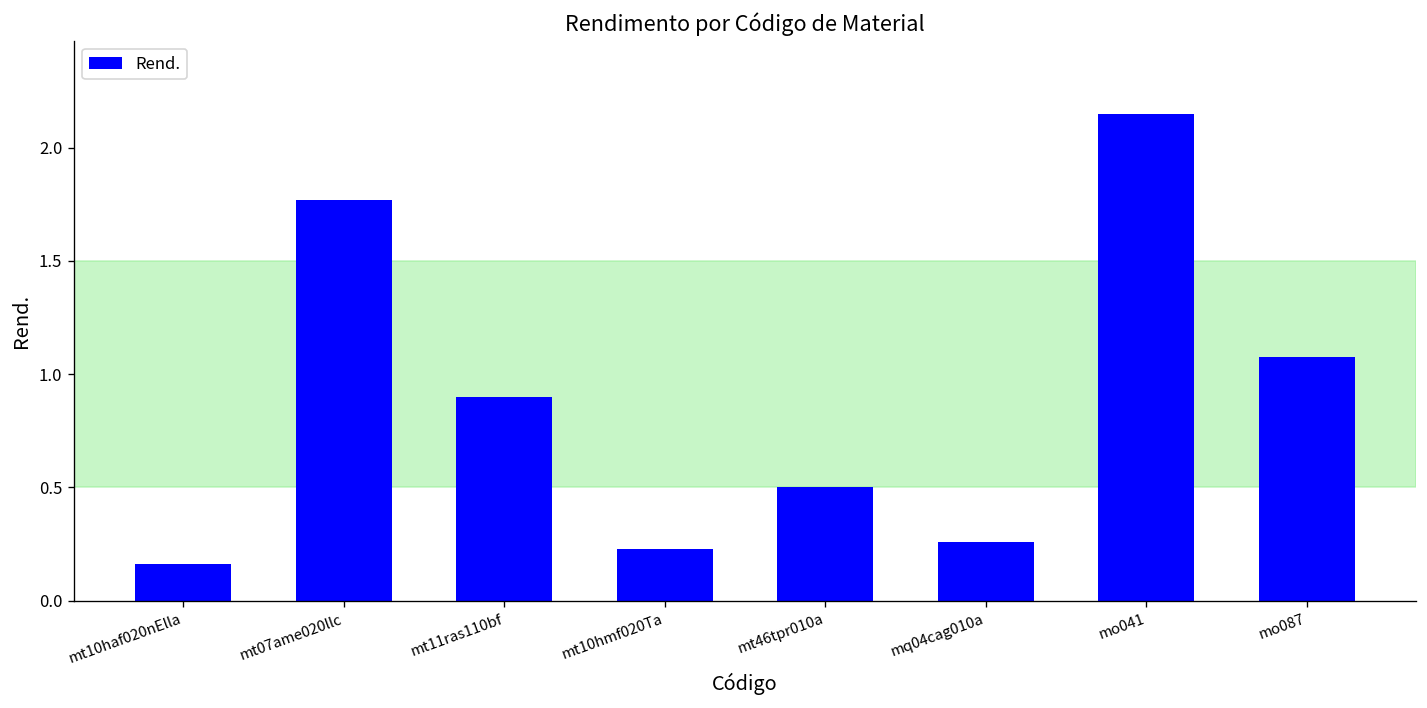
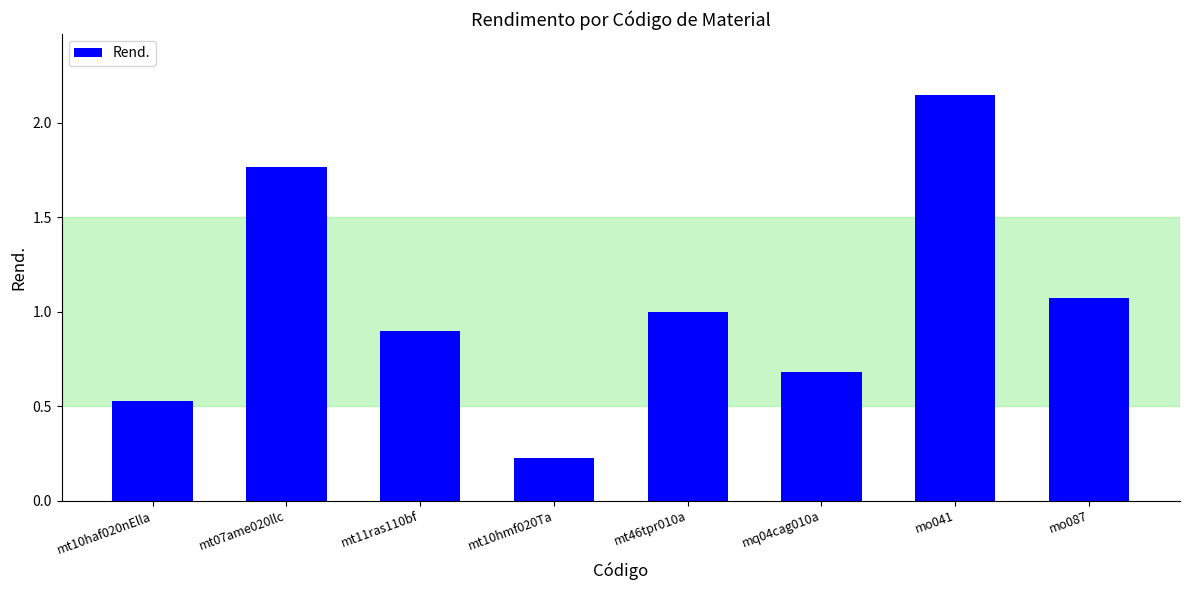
  {
-   "mt10haf020nElla": 0.16,
+   "mt10haf020nElla": 0.53,
    "mt07ame020llc": 1.77,
    "mt11ras110bf": 0.90,
    "mt10hmf020Ta": 0.23,
-   "mt46tpr010a": 0.5,
-   "mq04cag010a": 0.26,
+   "mt46tpr010a": 1.0,
+   "mq04cag010a": 0.68,
    "mo041": 2.15,
    "mo087": 1.07
  }
